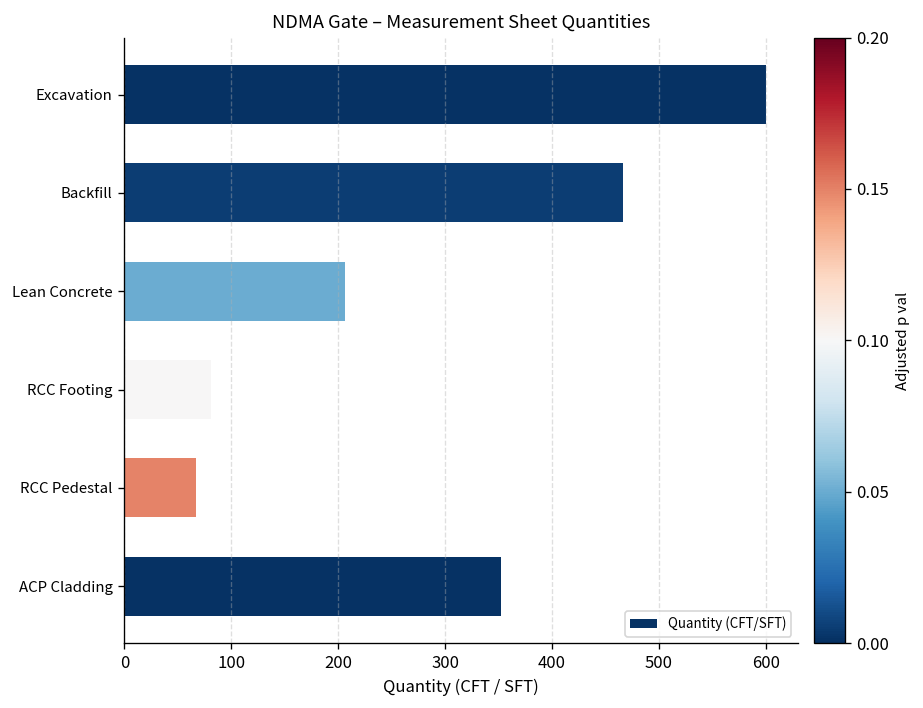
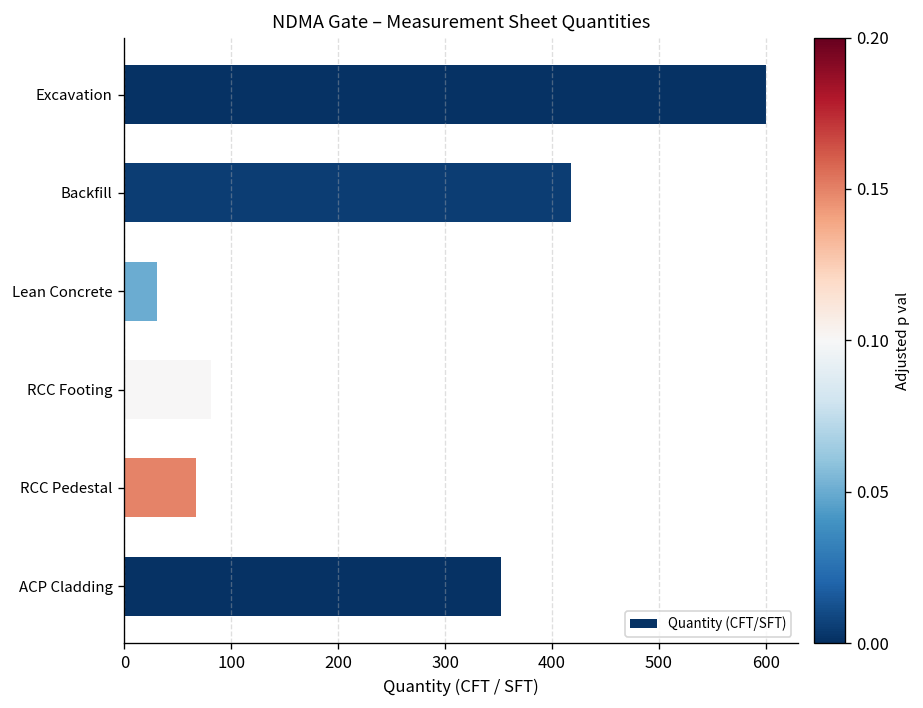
  {
    "Excavation": 600,
-   "Backfill": 470,
-   "Lean Concrete": 210,
+   "Backfill": 420,
+   "Lean Concrete": 30,
    "RCC Footing": 80,
    "RCC Pedestal": 70,
    "ACP Cladding": 350
  }
